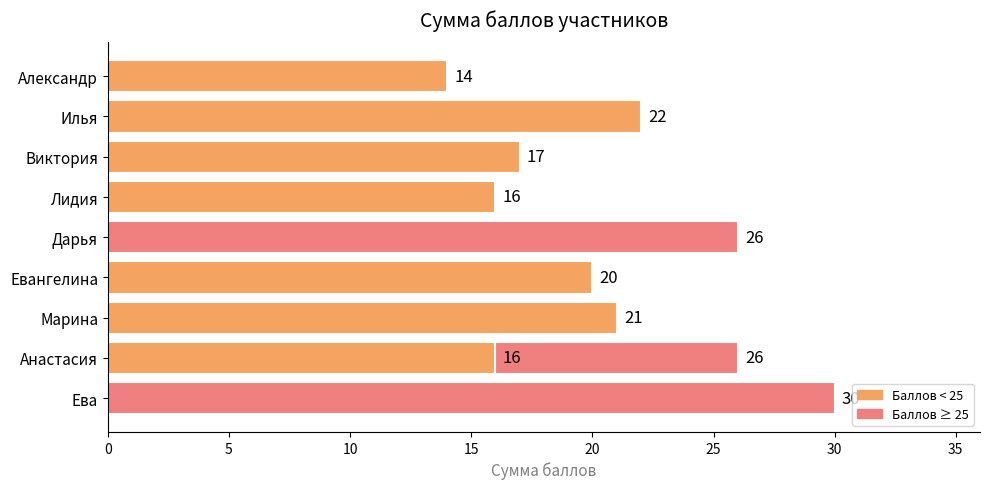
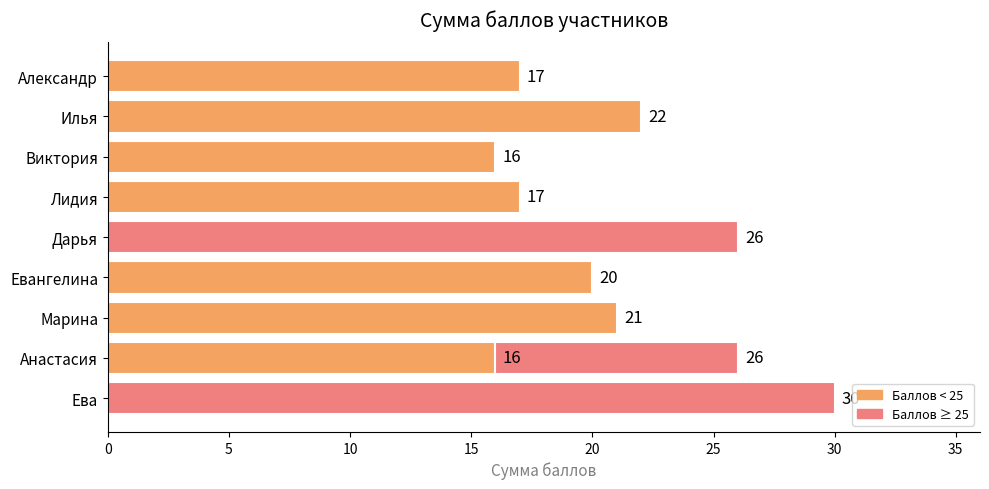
  {
-   "Александр": 14,
+   "Александр": 17,
    "Илья": 22,
-   "Виктория": 17,
-   "Лидия": 16,
+   "Виктория": 16,
+   "Лидия": 17,
    "Дарья": 26,
    "Евангелина": 20,
    "Марина": 21
  }
